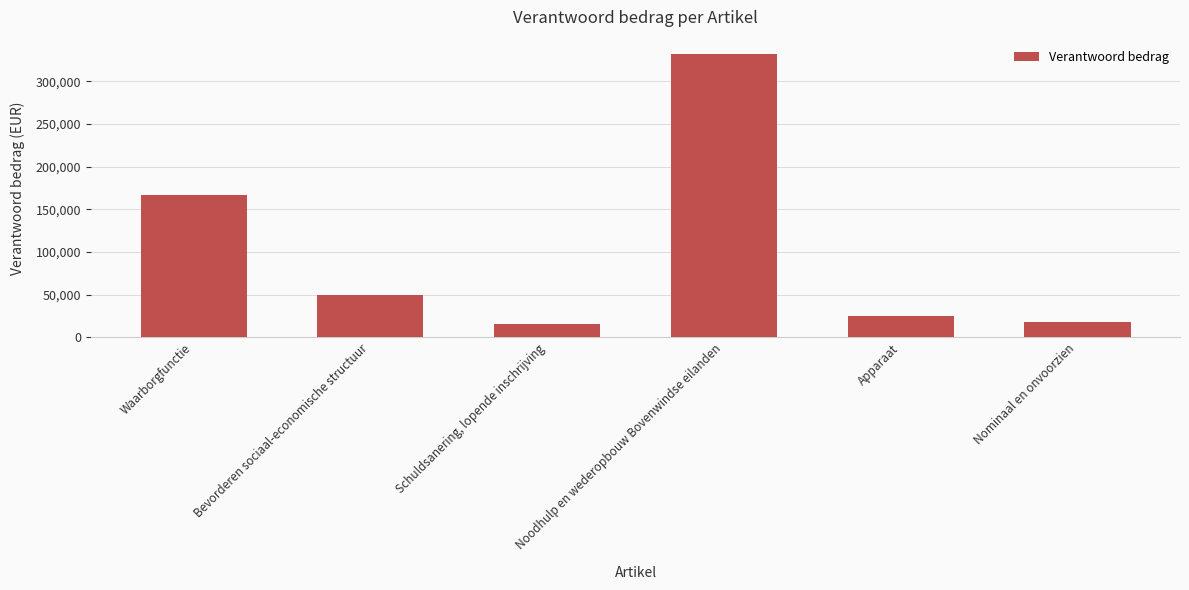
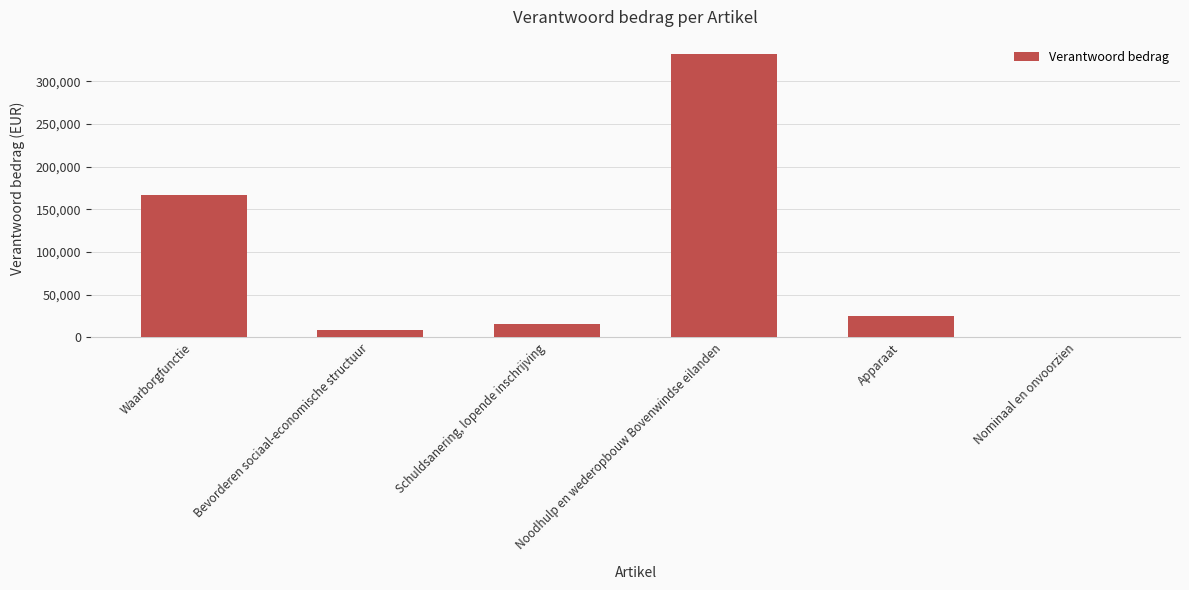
  {
    "Waarborgfunctie": "170,000",
-   "Bevorderen sociaal-economische structuur": "50,000",
+   "Bevorderen sociaal-economische structuur": "10,000",
    "Schuldsanering, lopende inschrijving": "20,000",
    "Noodhulp en wederopbouw Bovenwindse eilanden": "330,000",
    "Apparaat": "20,000",
-   "Nominaal en onvoorzien": "20,000"
+   "Nominaal en onvoorzien": "0"
  }
